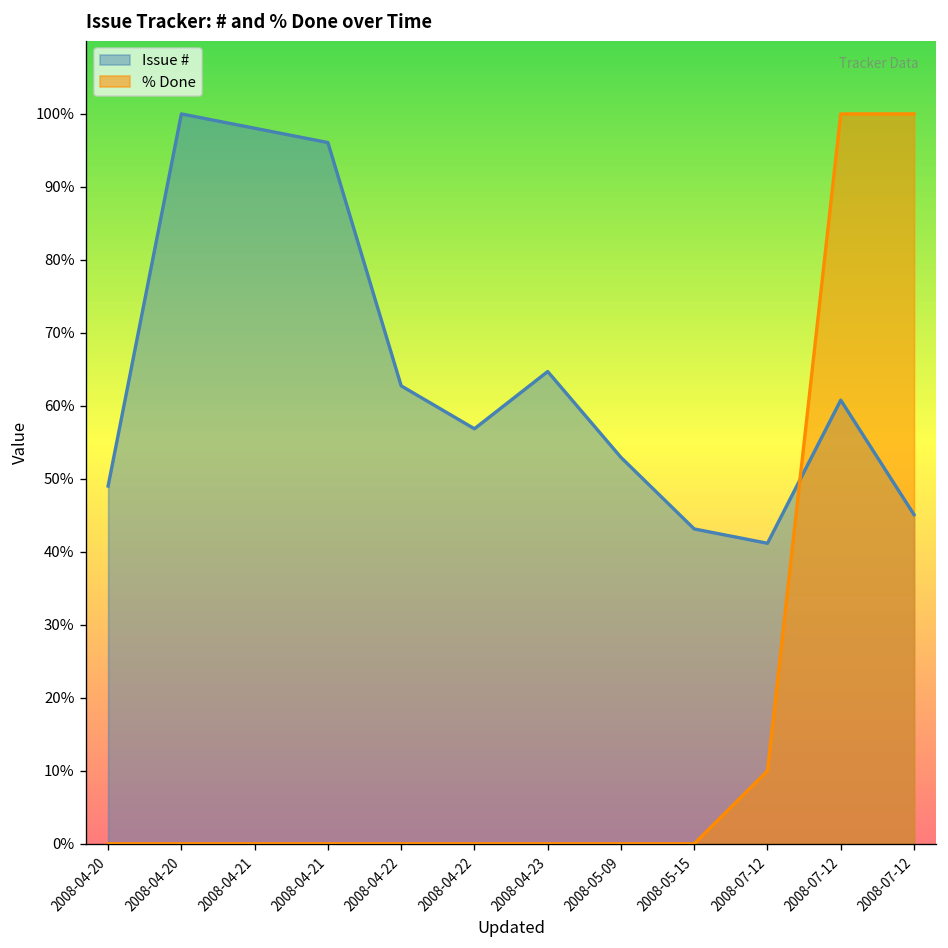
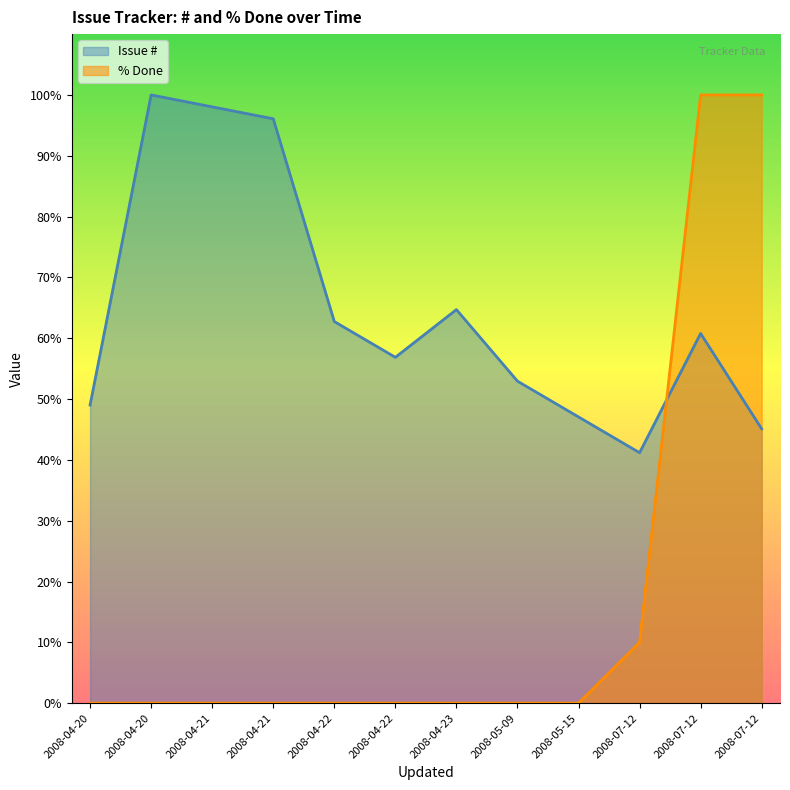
  {
    "Issue #": {
      "2008-04-23": "65%",
      "2008-05-09": "53%",
-     "2008-05-15": "43%"
+     "2008-05-15": "47%"
    },
    "% Done": {
      "2008-04-23": "0%",
      "2008-05-09": "0%",
      "2008-05-15": "0%"
    }
  }
